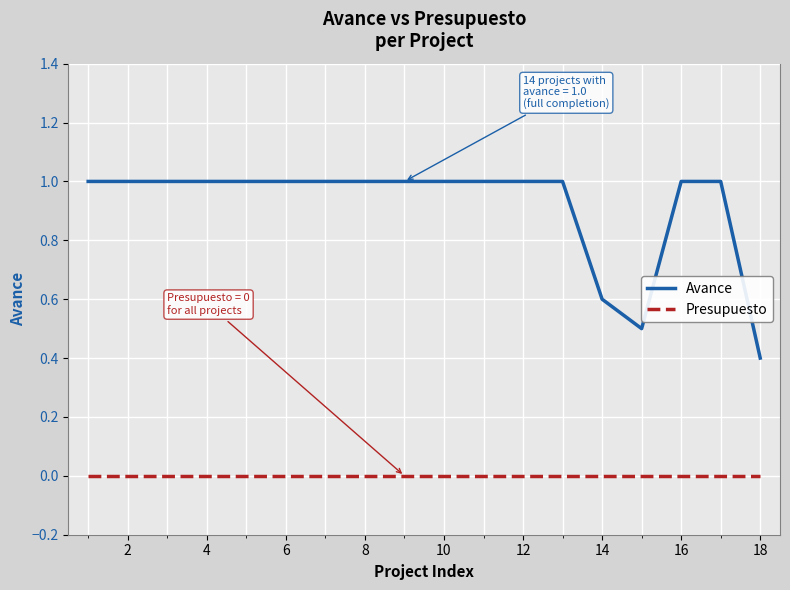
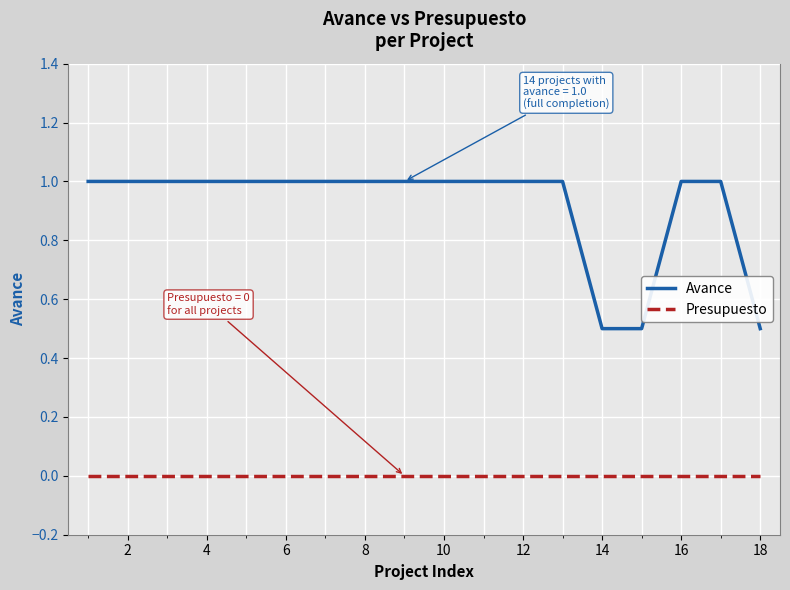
  {
    "Avance": {
      "2": 1.0,
      "4": 1.0,
      "6": 1.0,
      "8": 1.0,
-     "14": 0.6,
+     "14": 0.5,
      "16": 1.0,
-     "18": 0.4
+     "18": 0.5
    },
    "Presupuesto": {
      "2": 0.0,
      "10": 0.0,
      "12": 0.0,
      "14": 0.0,
      "16": 0.0,
      "18": 0.0
    }
  }
